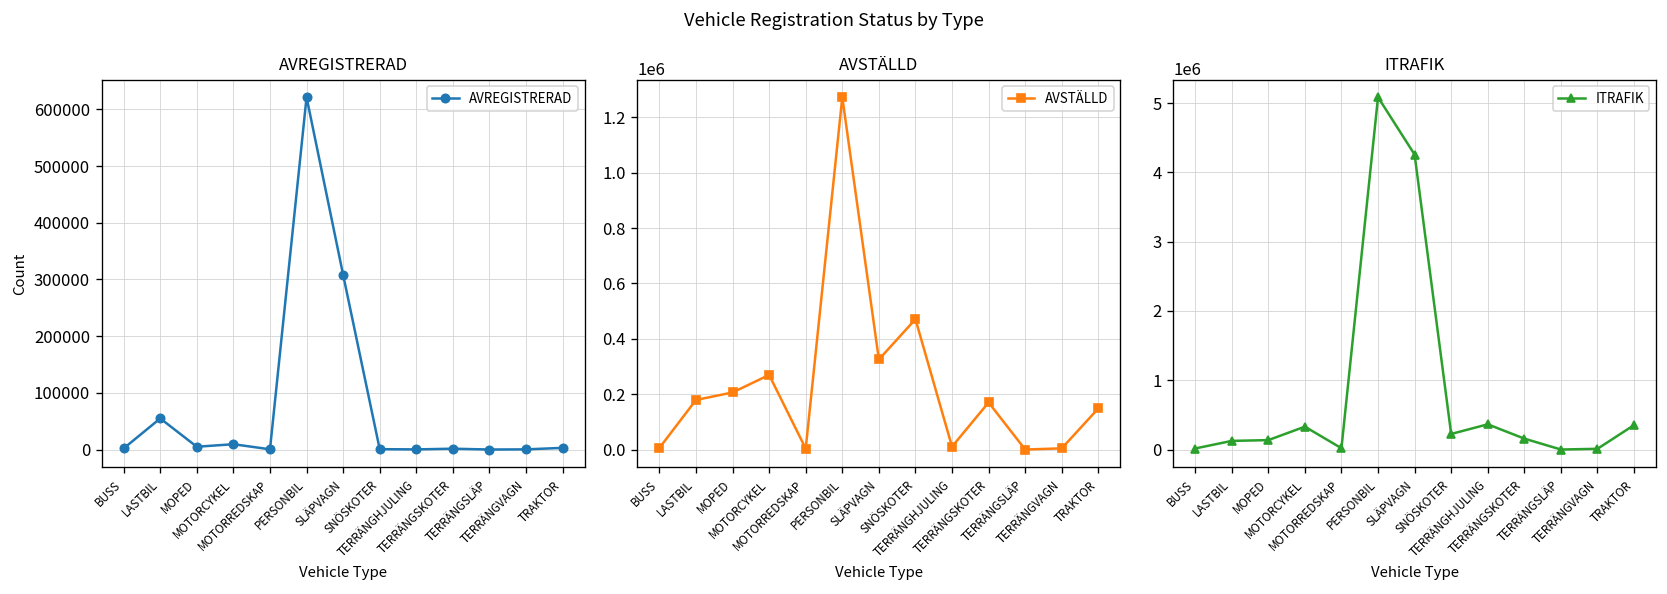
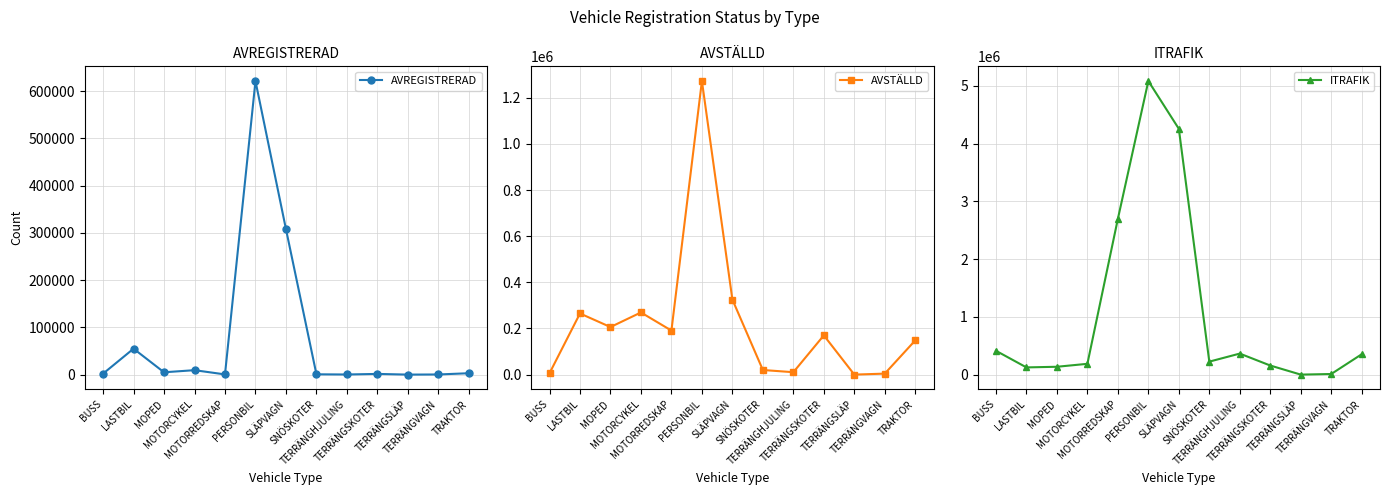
  {
    "AVREGISTRERAD": {
      "BUSS": 0,
      "LASTBIL": 50000,
      "MOPED": 0,
      "MOTORCYKEL": 10000,
      "MOTORREDSKAP": 0,
      "PERSONBIL": 620000,
      "SLÄPVAGN": 310000,
      "SNÖSKOTER": 0,
      "TERRÄNGHJULING": 0,
      "TERRÄNGSKOTER": 0,
      "TERRÄNGSLÄP": 0,
      "TERRÄNGVAGN": 0,
      "TRAKTOR": 0
    },
    "AVSTÄLLD": {
      "BUSS": 10000,
-     "LASTBIL": 180000,
+     "LASTBIL": 270000,
      "MOPED": 210000,
      "MOTORCYKEL": 270000,
-     "MOTORREDSKAP": 0,
+     "MOTORREDSKAP": 190000,
      "PERSONBIL": 1270000,
      "SLÄPVAGN": 330000,
-     "SNÖSKOTER": 470000,
+     "SNÖSKOTER": 20000,
      "TERRÄNGHJULING": 10000,
      "TERRÄNGSKOTER": 170000,
      "TERRÄNGSLÄP": 0,
      "TERRÄNGVAGN": 0,
      "TRAKTOR": 150000
    },
    "ITRAFIK": {
-     "BUSS": 0,
+     "BUSS": 400000,
      "LASTBIL": 100000,
      "MOPED": 100000,
-     "MOTORCYKEL": 300000,
-     "MOTORREDSKAP": 0,
+     "MOTORCYKEL": 200000,
+     "MOTORREDSKAP": 2700000,
      "PERSONBIL": 5100000,
      "SLÄPVAGN": 4300000,
      "SNÖSKOTER": 200000,
      "TERRÄNGHJULING": 400000,
      "TERRÄNGSKOTER": 200000,
      "TERRÄNGSLÄP": 0,
      "TERRÄNGVAGN": 0,
      "TRAKTOR": 400000
    }
  }
